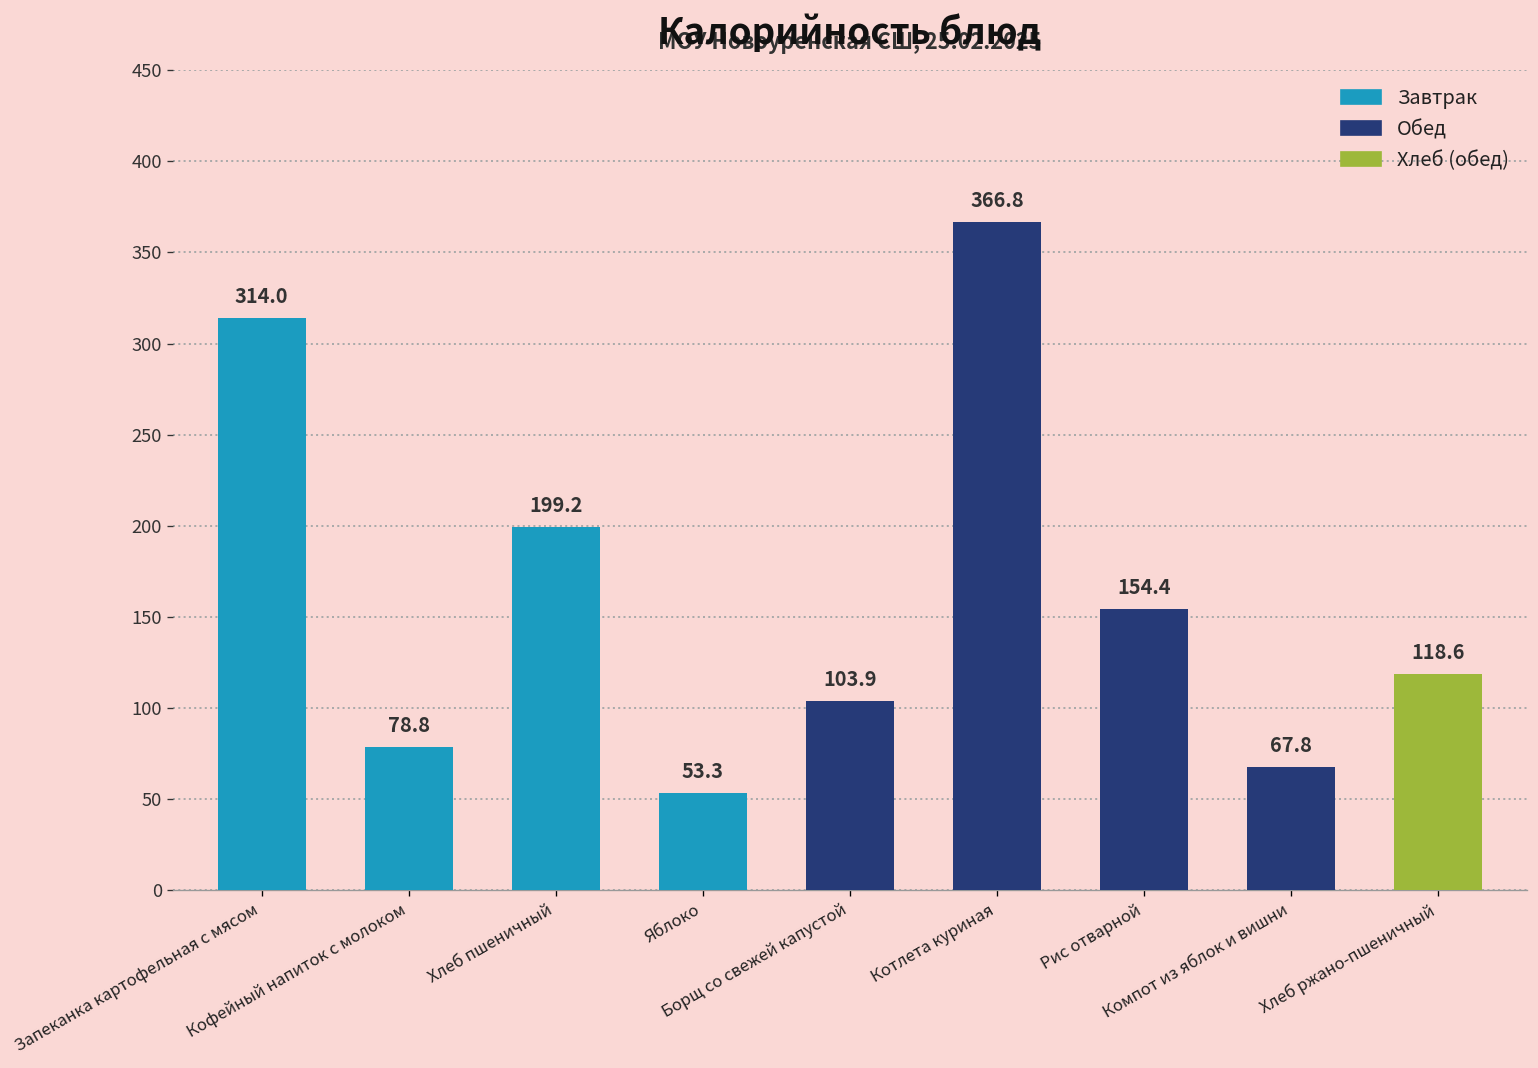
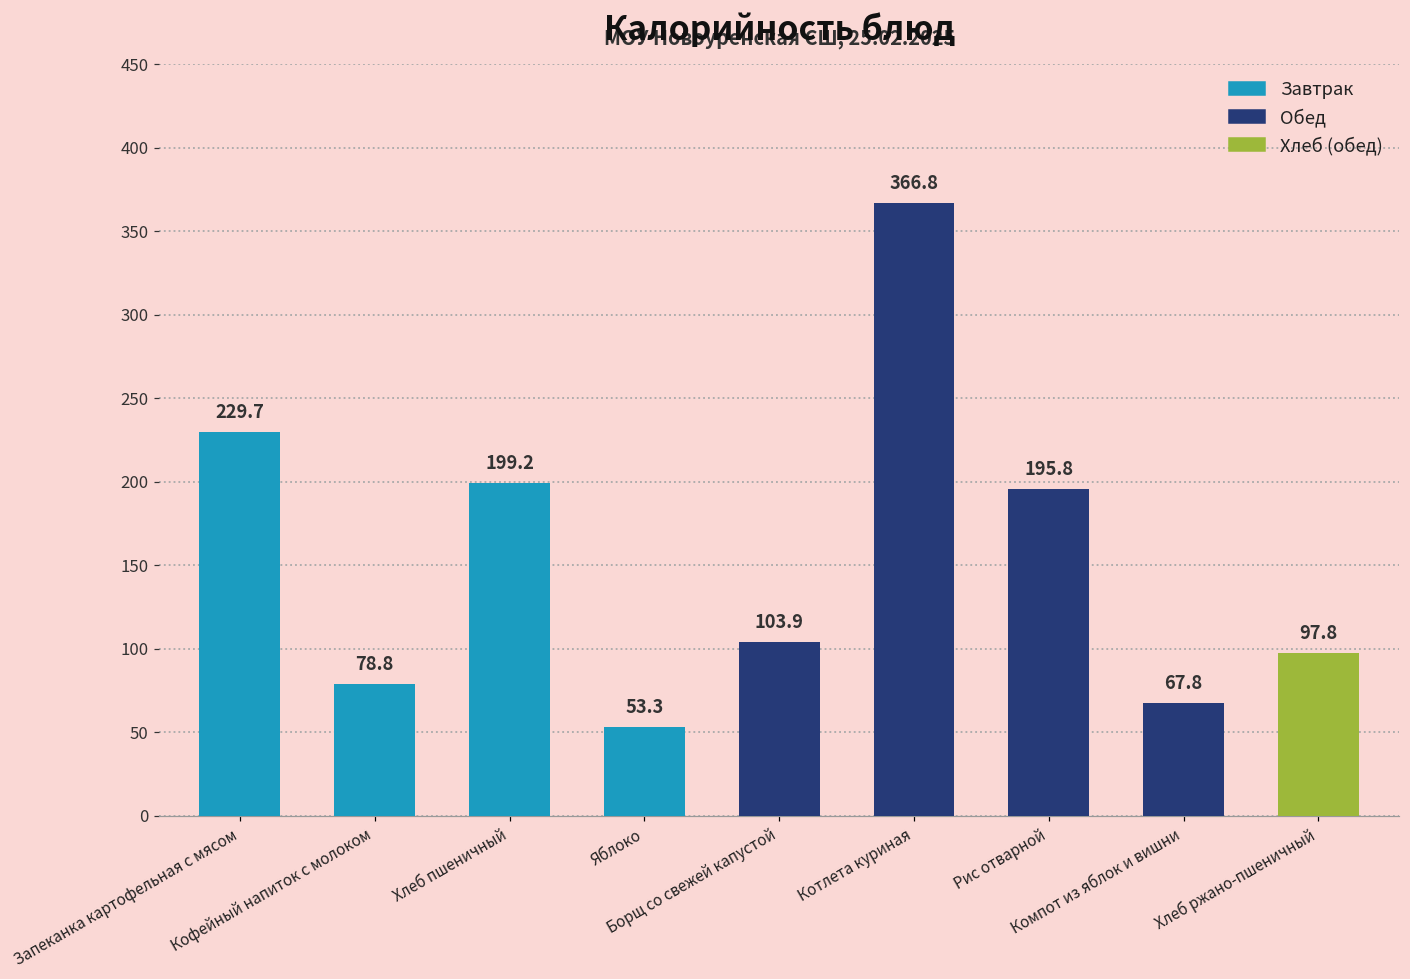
  {
-   "Запеканка картофельная с мясом": 314.0,
+   "Запеканка картофельная с мясом": 229.7,
    "Кофейный напиток с молоком": 78.8,
    "Хлеб пшеничный": 199.2,
    "Яблоко": 53.3,
    "Борщ со свежей капустой": 103.9,
    "Котлета куриная": 366.8,
-   "Рис отварной": 154.4,
+   "Рис отварной": 195.8,
    "Компот из яблок и вишни": 67.8,
-   "Хлеб ржано-пшеничный": 118.6
+   "Хлеб ржано-пшеничный": 97.8
  }
